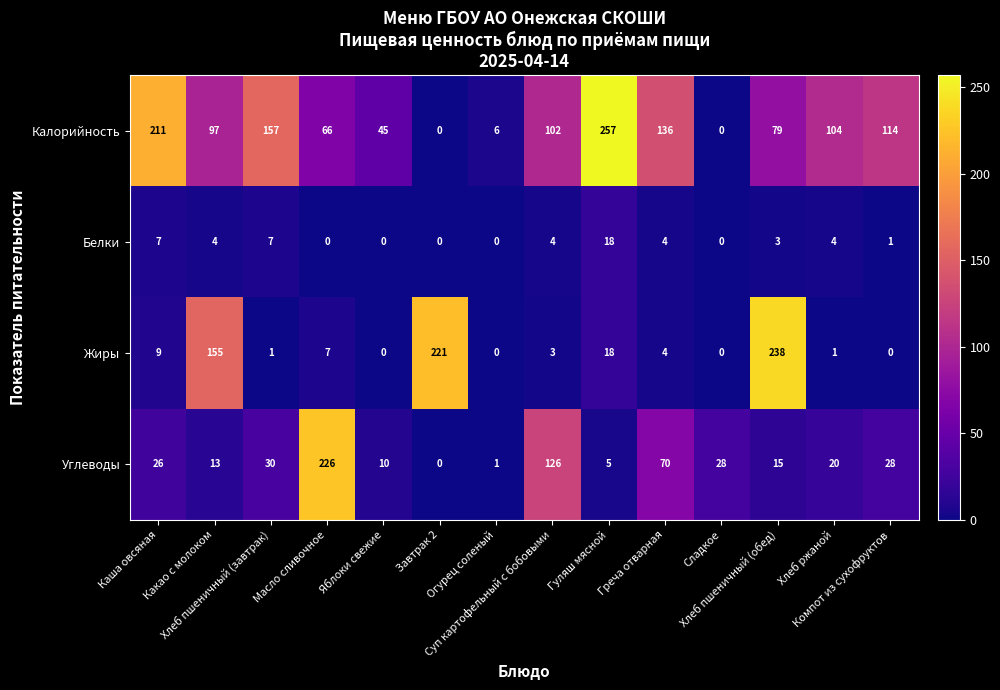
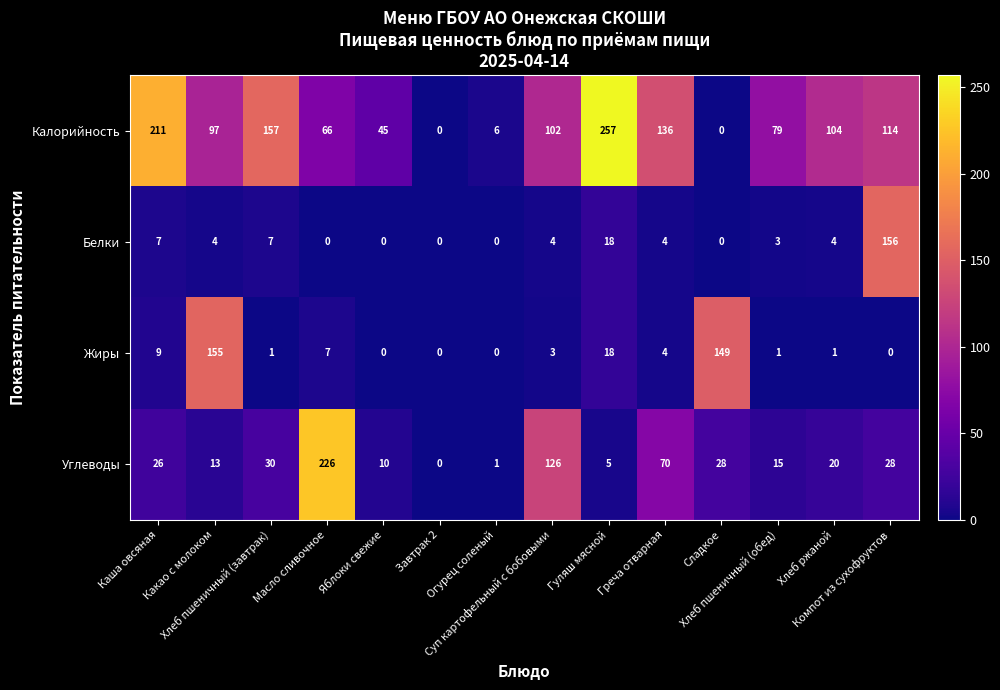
  {
    "Калорийность": {
      "Каша овсяная": 211,
      "Какао с молоком": 97,
      "Хлеб пшеничный (завтрак)": 157,
      "Масло сливочное": 66,
      "Яблоки свежие": 45,
      "Завтрак 2": 0,
      "Огурец соленый": 6,
      "Суп картофельный с бобовыми": 102,
      "Гуляш мясной": 257,
      "Греча отварная": 136,
      "Сладкое": 0,
      "Хлеб пшеничный (обед)": 79,
      "Хлеб ржаной": 104,
      "Компот из сухофруктов": 114
    },
    "Белки": {
      "Каша овсяная": 7,
      "Какао с молоком": 4,
      "Хлеб пшеничный (завтрак)": 7,
      "Масло сливочное": 0,
      "Яблоки свежие": 0,
      "Завтрак 2": 0,
      "Огурец соленый": 0,
      "Суп картофельный с бобовыми": 4,
      "Гуляш мясной": 18,
      "Греча отварная": 4,
      "Сладкое": 0,
      "Хлеб пшеничный (обед)": 3,
      "Хлеб ржаной": 4,
-     "Компот из сухофруктов": 1
+     "Компот из сухофруктов": 156
    },
    "Жиры": {
      "Каша овсяная": 9,
      "Какао с молоком": 155,
      "Хлеб пшеничный (завтрак)": 1,
      "Масло сливочное": 7,
      "Яблоки свежие": 0,
-     "Завтрак 2": 221,
+     "Завтрак 2": 0,
      "Огурец соленый": 0,
      "Суп картофельный с бобовыми": 3,
      "Гуляш мясной": 18,
      "Греча отварная": 4,
-     "Сладкое": 0,
-     "Хлеб пшеничный (обед)": 238,
+     "Сладкое": 149,
+     "Хлеб пшеничный (обед)": 1,
      "Хлеб ржаной": 1,
      "Компот из сухофруктов": 0
    },
    "Углеводы": {
      "Каша овсяная": 26,
      "Какао с молоком": 13,
      "Хлеб пшеничный (завтрак)": 30,
      "Масло сливочное": 226,
      "Яблоки свежие": 10,
      "Завтрак 2": 0,
      "Огурец соленый": 1,
      "Суп картофельный с бобовыми": 126,
      "Гуляш мясной": 5,
      "Греча отварная": 70,
      "Сладкое": 28,
      "Хлеб пшеничный (обед)": 15,
      "Хлеб ржаной": 20,
      "Компот из сухофруктов": 28
    }
  }
